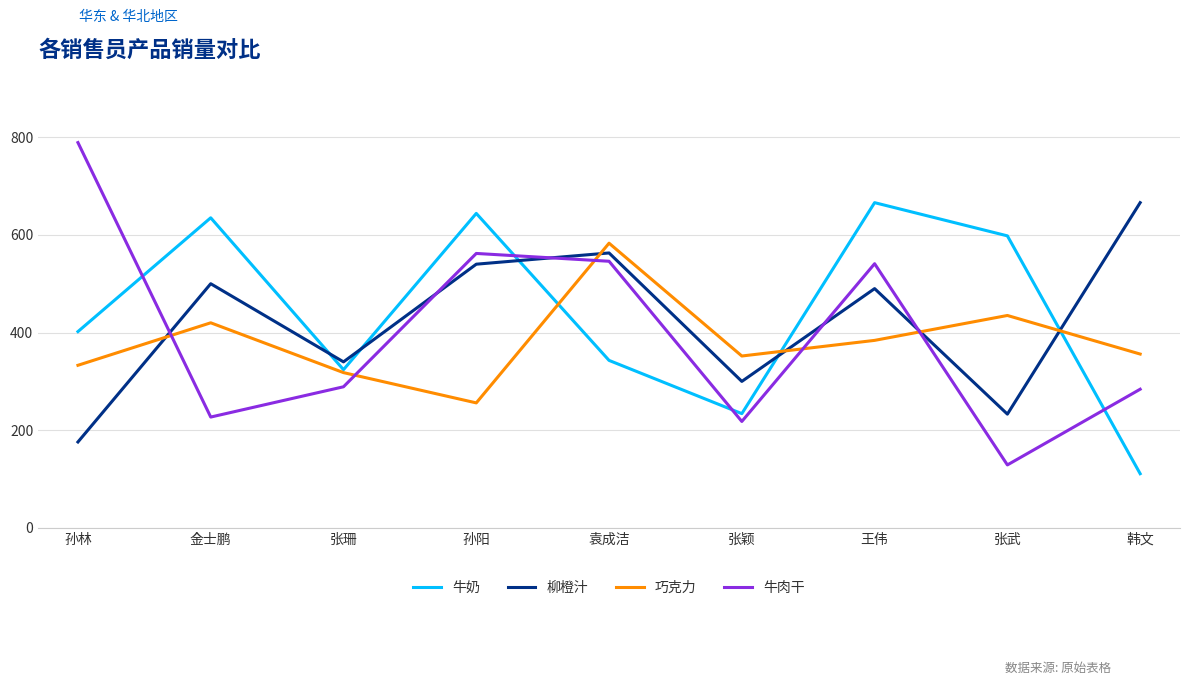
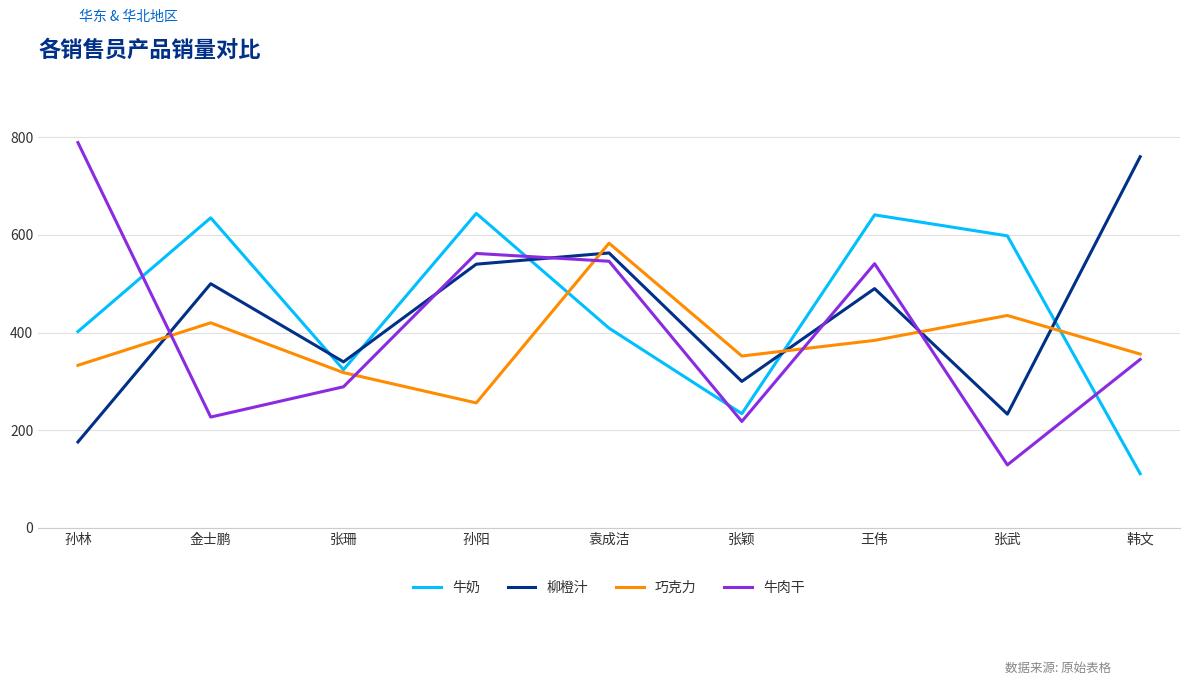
  {
    "牛奶": {
      "孙林": 400,
      "金士鹏": 640,
      "张珊": 320,
      "孙阳": 640,
-     "袁成洁": 340,
+     "袁成洁": 410,
      "张颖": 230,
-     "王伟": 670,
+     "王伟": 640,
      "张武": 600,
      "韩文": 110
    },
    "柳橙汁": {
      "孙林": 180,
      "金士鹏": 500,
      "张珊": 340,
      "孙阳": 540,
      "袁成洁": 560,
      "张颖": 300,
      "王伟": 490,
      "张武": 230,
-     "韩文": 670
+     "韩文": 760
    },
    "巧克力": {
      "孙林": 330,
      "金士鹏": 420,
      "张珊": 320,
      "孙阳": 260,
      "袁成洁": 580,
      "张颖": 350,
      "王伟": 380,
      "张武": 440,
      "韩文": 360
    },
    "牛肉干": {
      "孙林": 790,
      "金士鹏": 230,
      "张珊": 290,
      "孙阳": 560,
      "袁成洁": 550,
      "张颖": 220,
      "王伟": 540,
      "张武": 130,
-     "韩文": 280
+     "韩文": 350
    }
  }
